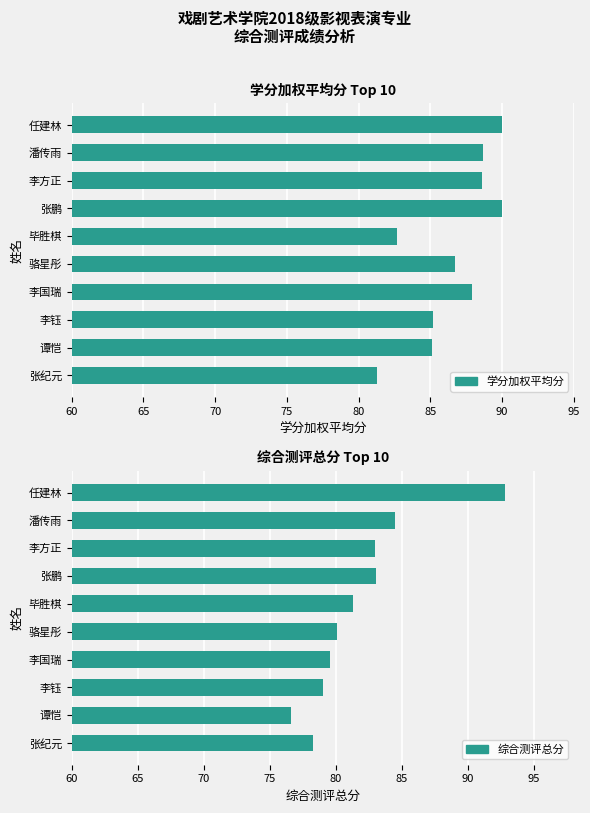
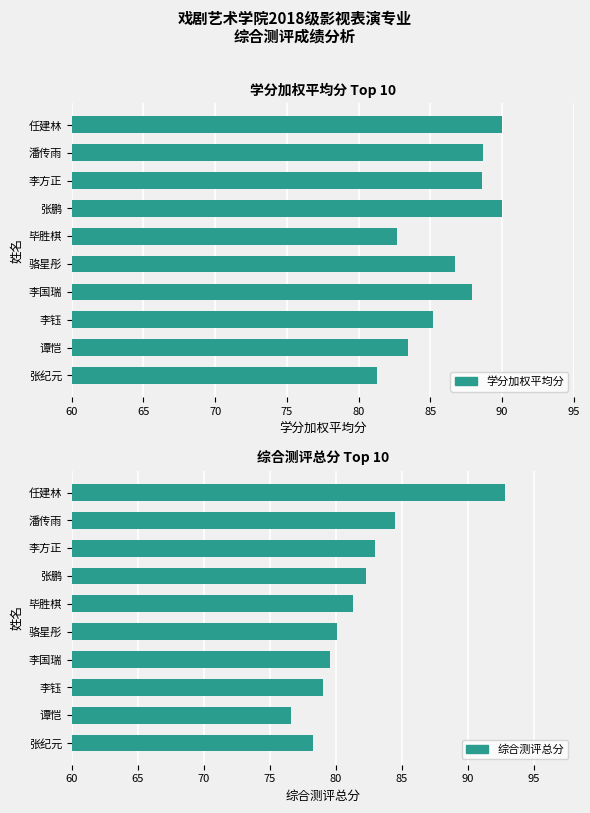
  {
    "学分加权平均分 Top 10": {
      "任建林": 90.0,
      "潘传雨": 88.7,
      "李方正": 88.6,
      "张鹏": 90.0,
      "毕胜棋": 82.7,
      "骆星彤": 86.7,
      "李国瑞": 87.9,
      "李钰": 85.2,
-     "谭恺": 85.1,
+     "谭恺": 83.4,
      "张纪元": 81.3
    },
    "综合测评总分 Top 10": {
      "任建林": 92.8,
      "潘传雨": 84.5,
      "李方正": 83.0,
-     "张鹏": 83.0,
+     "张鹏": 82.3,
      "毕胜棋": 81.3,
      "骆星彤": 80.1,
      "李国瑞": 79.5,
      "李钰": 79.1,
      "谭恺": 76.6,
      "张纪元": 78.2
    }
  }
